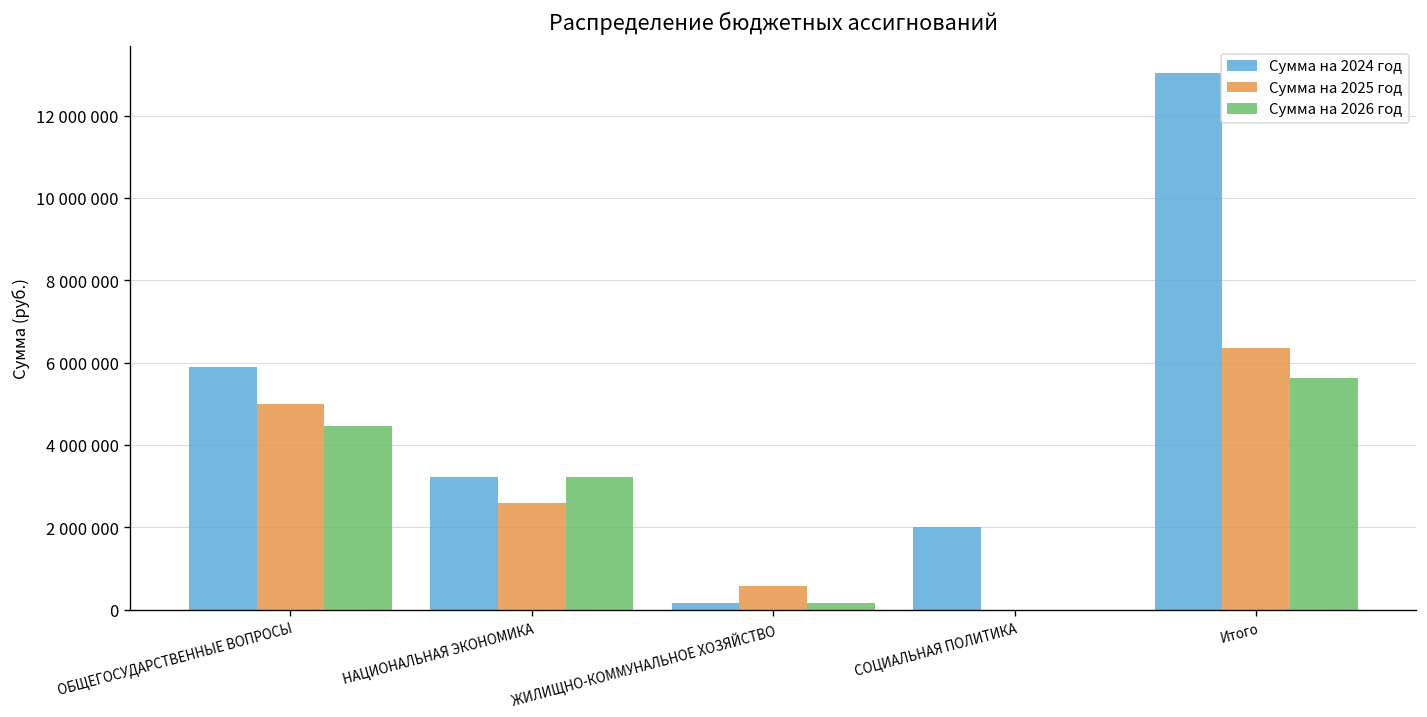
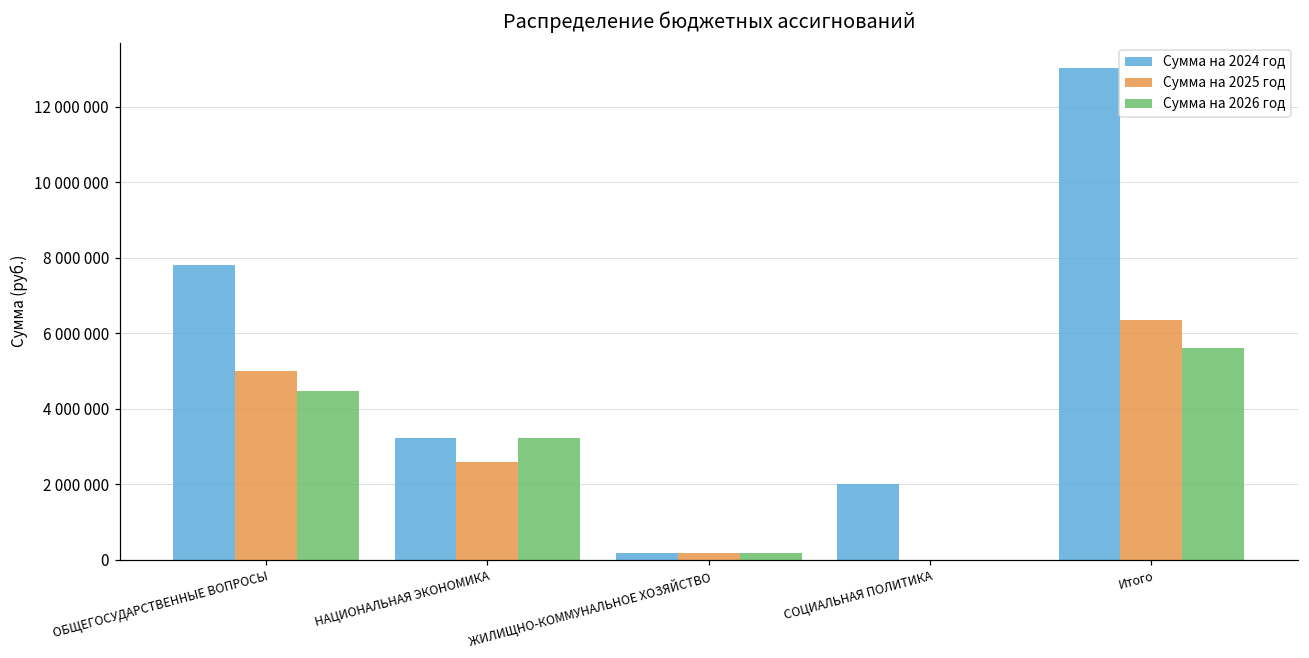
  {
    "Сумма на 2024 год": {
-     "ОБЩЕГОСУДАРСТВЕННЫЕ ВОПРОСЫ": 5900000,
+     "ОБЩЕГОСУДАРСТВЕННЫЕ ВОПРОСЫ": 7800000,
      "НАЦИОНАЛЬНАЯ ЭКОНОМИКА": 3200000,
      "ЖИЛИЩНО-КОММУНАЛЬНОЕ ХОЗЯЙСТВО": 200000,
      "СОЦИАЛЬНАЯ ПОЛИТИКА": 2000000,
      "Итого": 13000000
    },
    "Сумма на 2025 год": {
      "ОБЩЕГОСУДАРСТВЕННЫЕ ВОПРОСЫ": 5000000,
      "НАЦИОНАЛЬНАЯ ЭКОНОМИКА": 2600000,
-     "ЖИЛИЩНО-КОММУНАЛЬНОЕ ХОЗЯЙСТВО": 600000,
+     "ЖИЛИЩНО-КОММУНАЛЬНОЕ ХОЗЯЙСТВО": 200000,
      "СОЦИАЛЬНАЯ ПОЛИТИКА": 0,
      "Итого": 6300000
    },
    "Сумма на 2026 год": {
      "ОБЩЕГОСУДАРСТВЕННЫЕ ВОПРОСЫ": 4500000,
      "НАЦИОНАЛЬНАЯ ЭКОНОМИКА": 3200000,
      "ЖИЛИЩНО-КОММУНАЛЬНОЕ ХОЗЯЙСТВО": 200000,
      "СОЦИАЛЬНАЯ ПОЛИТИКА": 0,
      "Итого": 5600000
    }
  }
